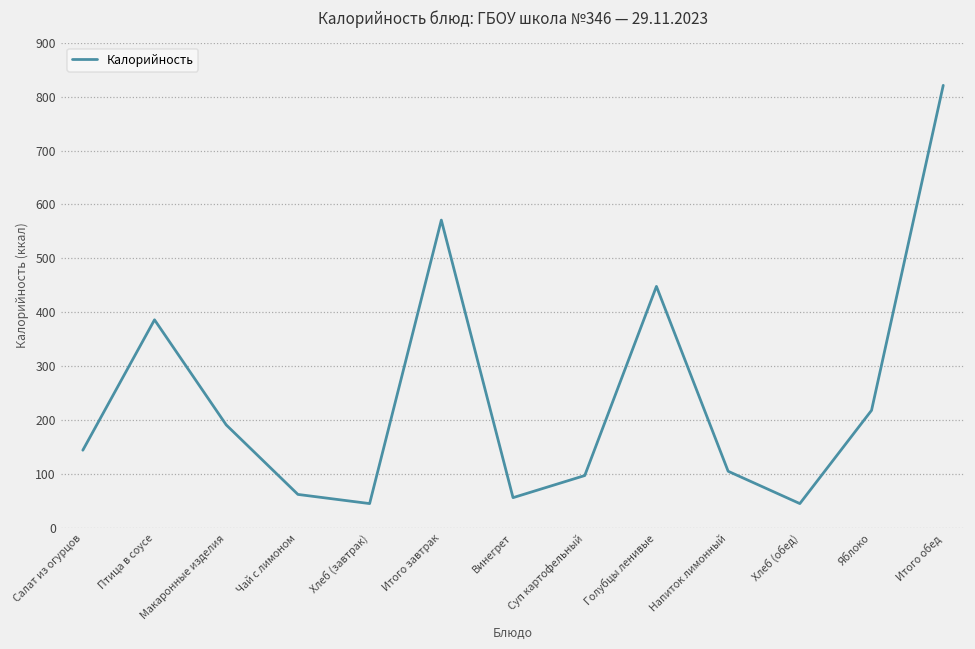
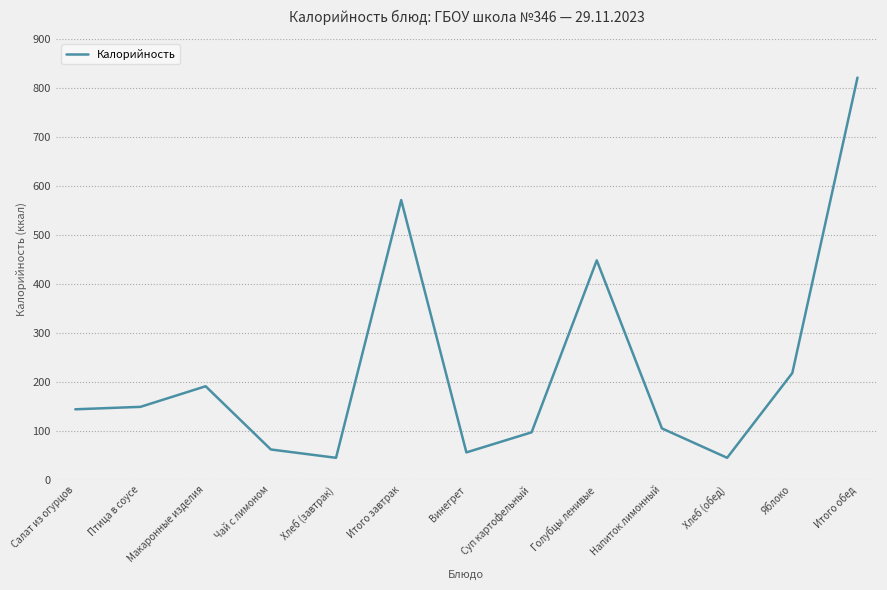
  {
    "Салат из огурцов": 140,
-   "Птица в соусе": 390,
+   "Птица в соусе": 150,
    "Макаронные изделия": 190,
    "Чай с лимоном": 60,
    "Хлеб (завтрак)": 50,
    "Итого завтрак": 570,
    "Винегрет": 60,
    "Суп картофельный": 100,
    "Голубцы ленивые": 450,
    "Напиток лимонный": 110,
    "Хлеб (обед)": 50,
    "Яблоко": 220,
    "Итого обед": 820
  }
